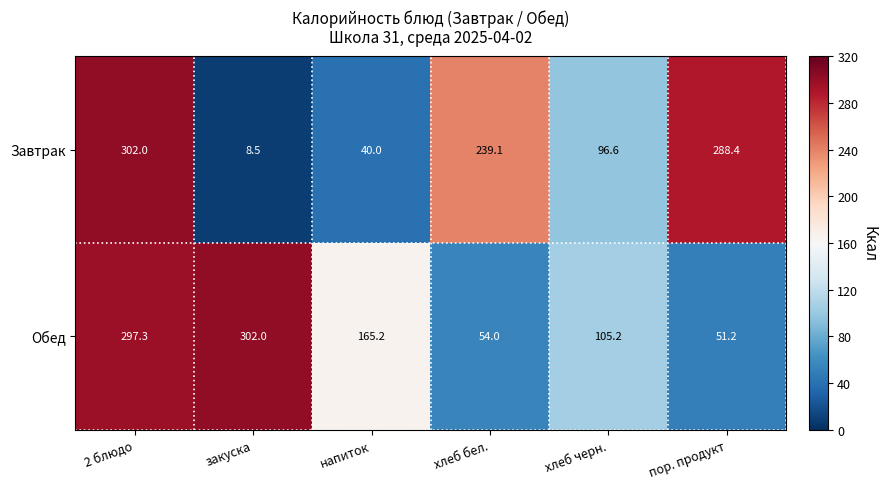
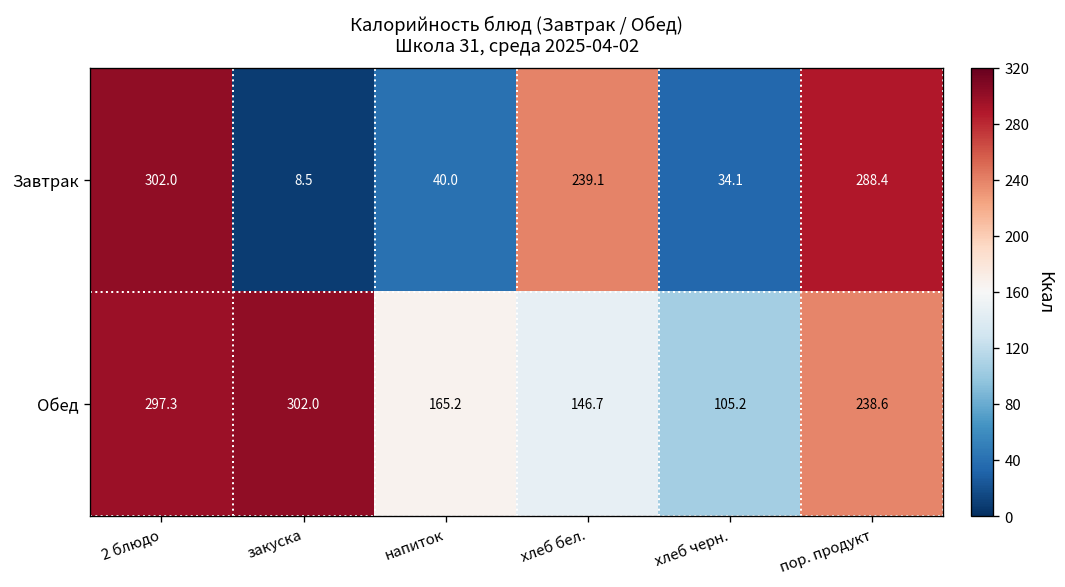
  {
    "Завтрак": {
      "2 блюдо": 302.0,
      "закуска": 8.5,
      "напиток": 40.0,
      "хлеб бел.": 239.1,
-     "хлеб черн.": 96.6,
+     "хлеб черн.": 34.1,
      "пор. продукт": 288.4
    },
    "Обед": {
      "2 блюдо": 297.3,
      "закуска": 302.0,
      "напиток": 165.2,
-     "хлеб бел.": 54.0,
+     "хлеб бел.": 146.7,
      "хлеб черн.": 105.2,
-     "пор. продукт": 51.2
+     "пор. продукт": 238.6
    }
  }
